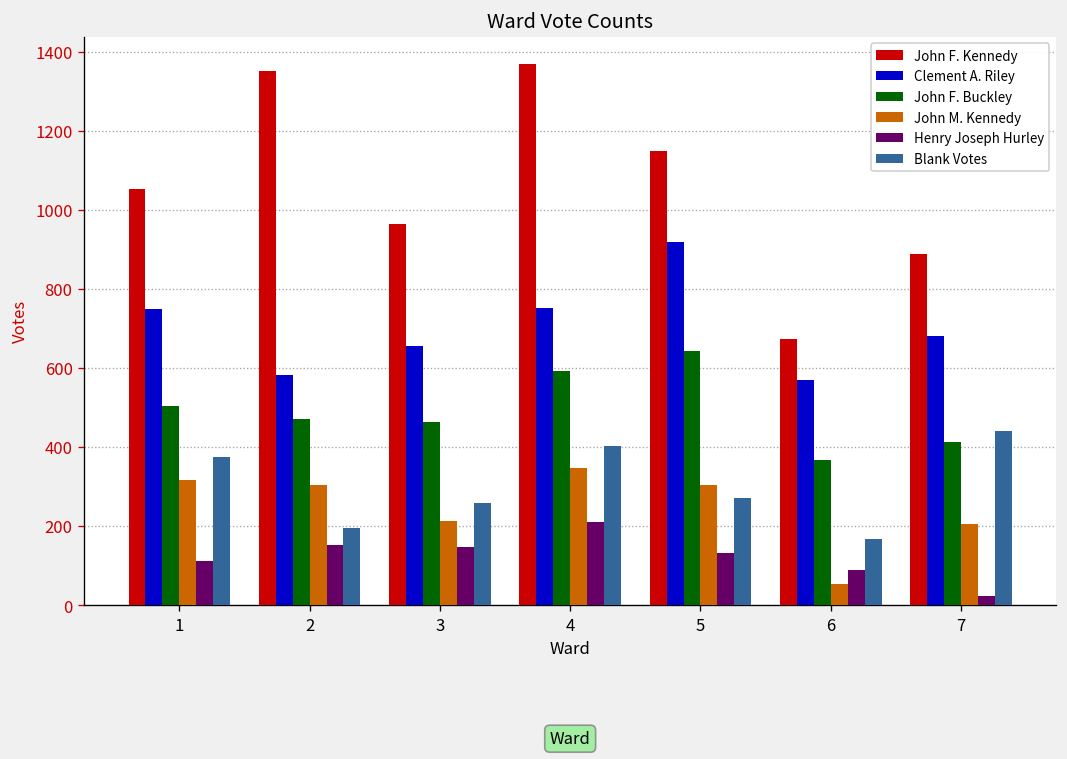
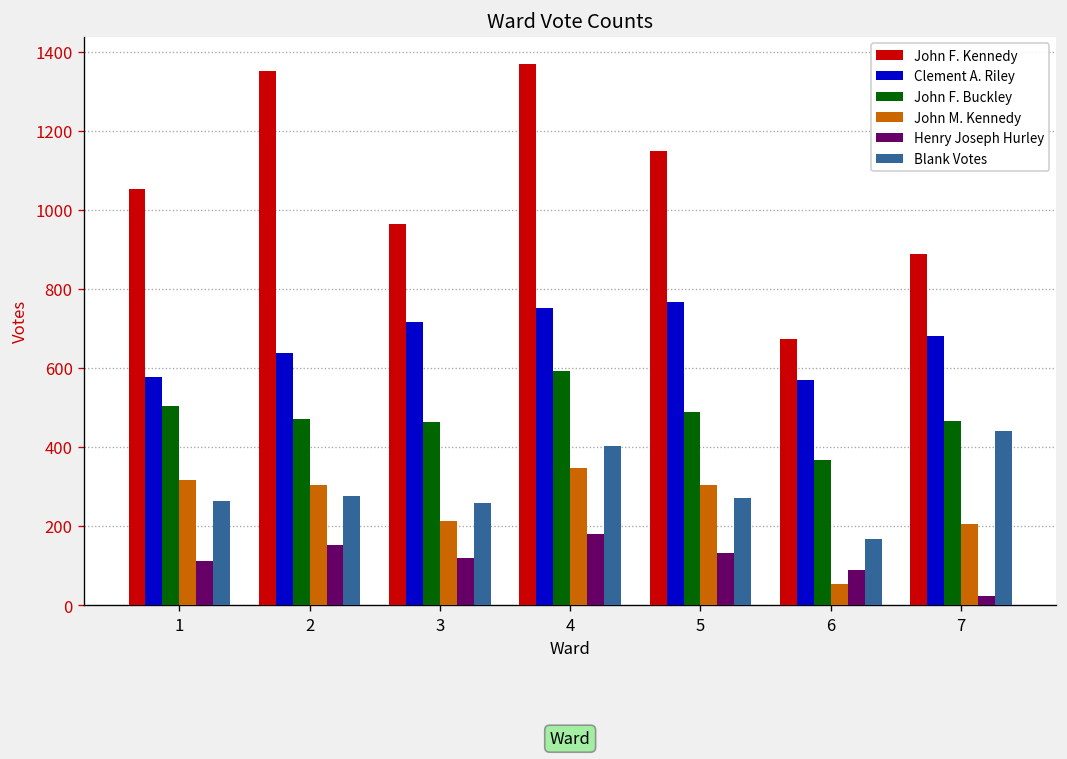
  {
    "John F. Kennedy": {
      "1": 1050,
      "2": 1350,
      "3": 960,
      "4": 1370,
      "5": 1150,
      "6": 670,
      "7": 890
    },
    "Clement A. Riley": {
-     "1": 750,
-     "2": 580,
-     "3": 660,
+     "1": 580,
+     "2": 640,
+     "3": 720,
      "4": 750,
-     "5": 920,
+     "5": 770,
      "6": 570,
      "7": 680
    },
    "John F. Buckley": {
      "1": 510,
      "2": 470,
      "3": 460,
      "4": 590,
-     "5": 640,
+     "5": 490,
      "6": 370,
-     "7": 410
+     "7": 470
    },
    "John M. Kennedy": {
      "1": 320,
      "2": 310,
      "3": 210,
      "4": 350,
      "5": 300,
      "6": 50,
      "7": 210
    },
    "Henry Joseph Hurley": {
      "1": 110,
      "2": 150,
-     "3": 150,
-     "4": 210,
+     "3": 120,
+     "4": 180,
      "5": 130,
      "6": 90,
      "7": 20
    },
    "Blank Votes": {
-     "1": 370,
-     "2": 190,
+     "1": 260,
+     "2": 280,
      "3": 260,
      "4": 400,
      "5": 270,
      "6": 170,
      "7": 440
    }
  }
